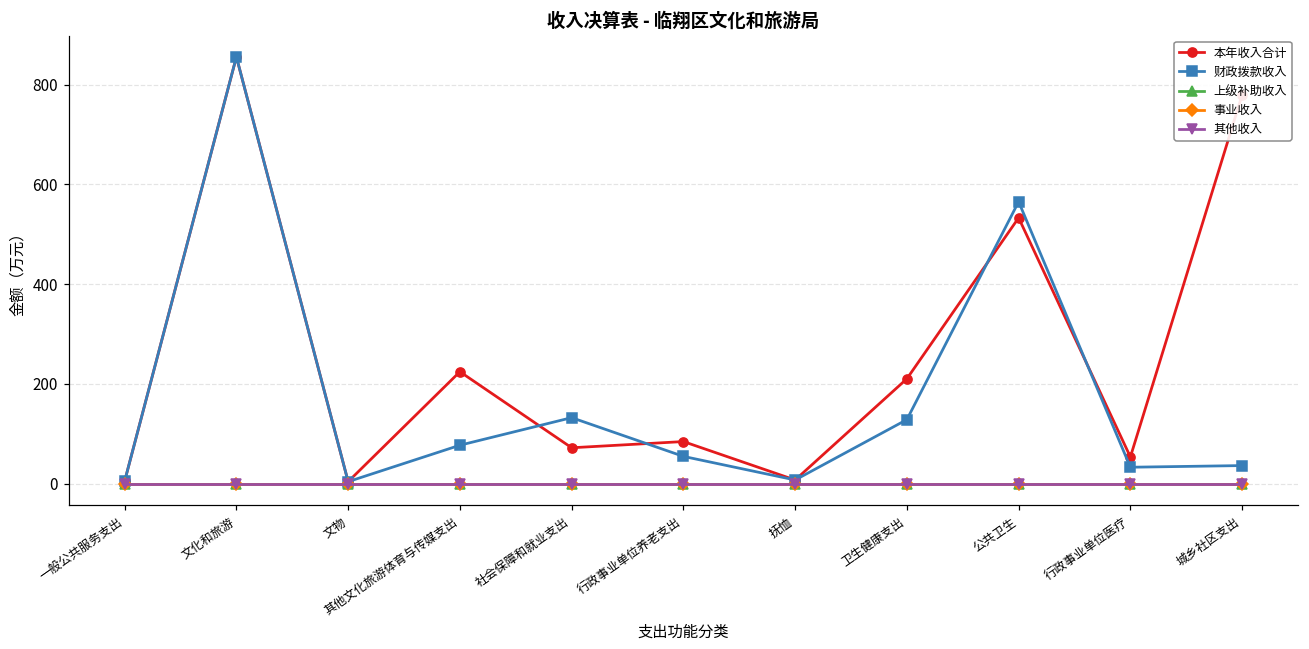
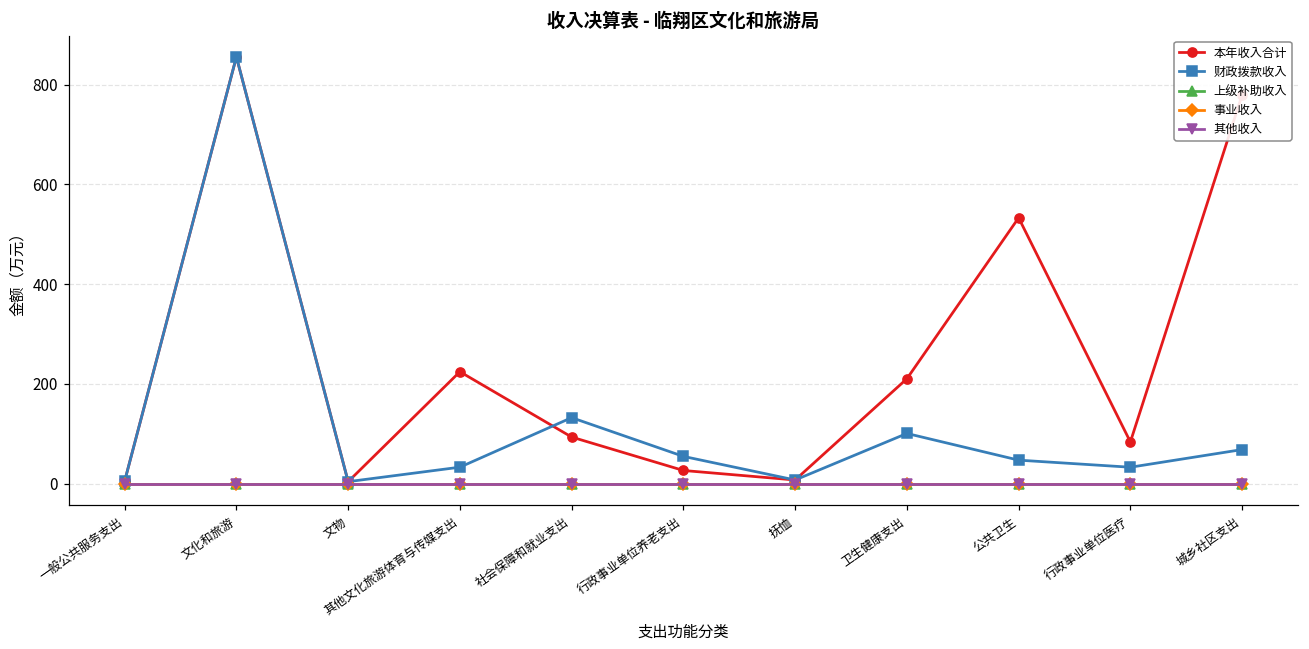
  {
    "本年收入合计": {
      "其他文化旅游体育与传媒支出": 220,
-     "社会保障和就业支出": 70,
-     "行政事业单位养老支出": 80,
+     "社会保障和就业支出": 90,
+     "行政事业单位养老支出": 30,
      "卫生健康支出": 210,
      "公共卫生": 530,
-     "行政事业单位医疗": 50
+     "行政事业单位医疗": 80
    },
    "财政拨款收入": {
-     "其他文化旅游体育与传媒支出": 80,
+     "其他文化旅游体育与传媒支出": 30,
      "社会保障和就业支出": 130,
      "行政事业单位养老支出": 50,
-     "卫生健康支出": 130,
-     "公共卫生": 570,
+     "卫生健康支出": 100,
+     "公共卫生": 50,
      "行政事业单位医疗": 30,
-     "城乡社区支出": 40
+     "城乡社区支出": 70
    },
    "其他收入": {
      "文化和旅游": 0,
      "其他文化旅游体育与传媒支出": 0,
      "社会保障和就业支出": 0,
      "行政事业单位养老支出": 0,
      "抚恤": 0,
      "卫生健康支出": 0,
      "公共卫生": 0,
      "行政事业单位医疗": 0,
      "城乡社区支出": 0
    }
  }
